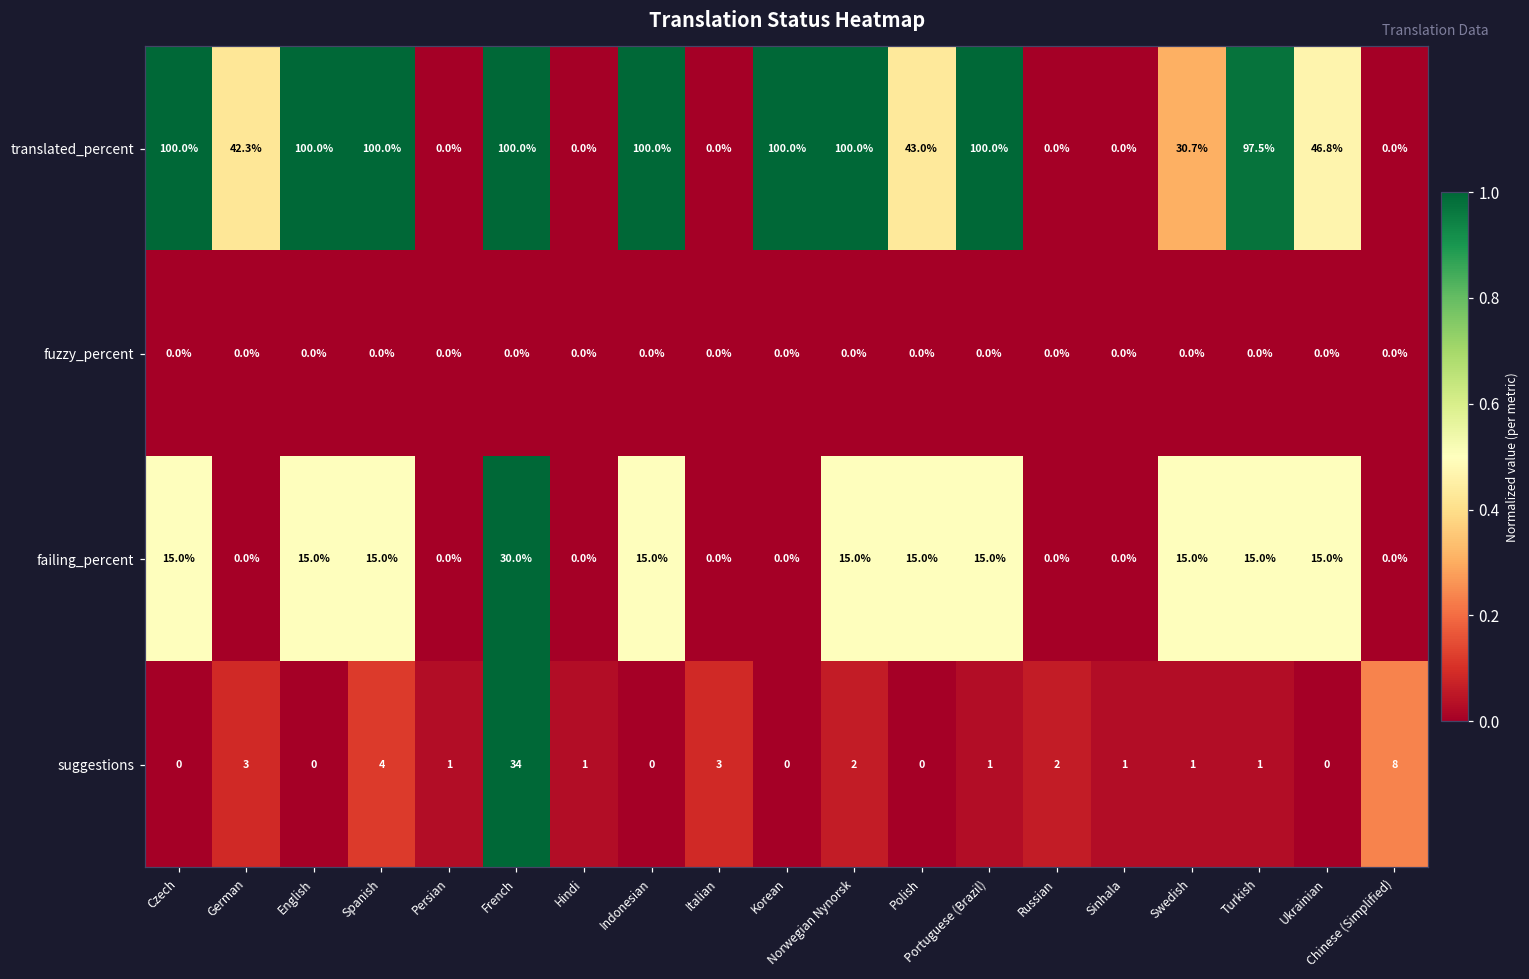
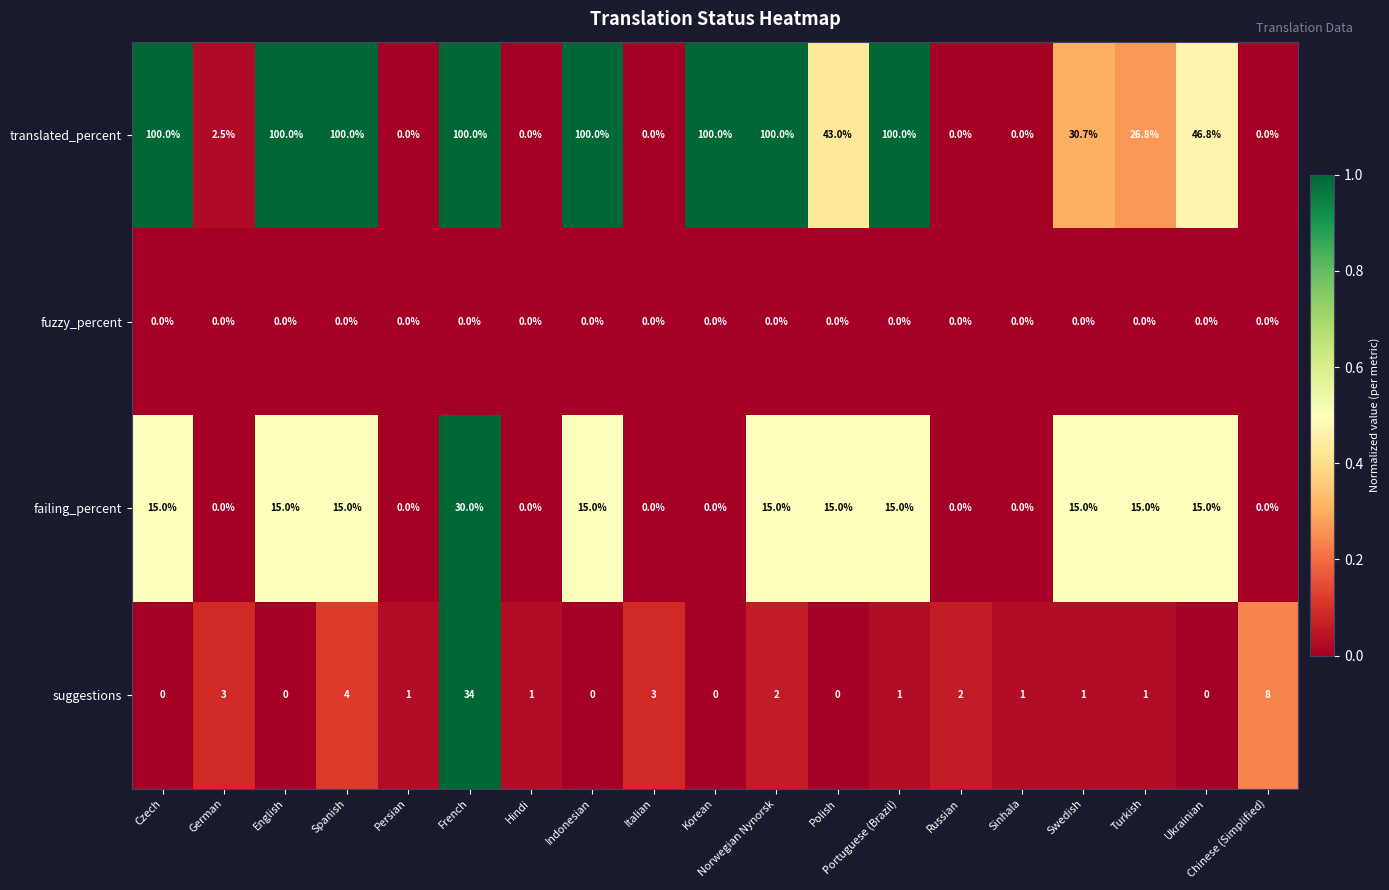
  {
    "translated_percent": {
      "Czech": "100.0%",
-     "German": "42.3%",
+     "German": "2.5%",
      "English": "100.0%",
      "Spanish": "100.0%",
      "Persian": "0.0%",
      "French": "100.0%",
      "Hindi": "0.0%",
      "Indonesian": "100.0%",
      "Italian": "0.0%",
      "Korean": "100.0%",
      "Norwegian Nynorsk": "100.0%",
      "Polish": "43.0%",
      "Portuguese (Brazil)": "100.0%",
      "Russian": "0.0%",
      "Sinhala": "0.0%",
      "Swedish": "30.7%",
-     "Turkish": "97.5%",
+     "Turkish": "26.8%",
      "Ukrainian": "46.8%",
      "Chinese (Simplified)": "0.0%"
    },
    "fuzzy_percent": {
      "Czech": "0.0%",
      "German": "0.0%",
      "English": "0.0%",
      "Spanish": "0.0%",
      "Persian": "0.0%",
      "French": "0.0%",
      "Hindi": "0.0%",
      "Indonesian": "0.0%",
      "Italian": "0.0%",
      "Korean": "0.0%",
      "Norwegian Nynorsk": "0.0%",
      "Polish": "0.0%",
      "Portuguese (Brazil)": "0.0%",
      "Russian": "0.0%",
      "Sinhala": "0.0%",
      "Swedish": "0.0%",
      "Turkish": "0.0%",
      "Ukrainian": "0.0%",
      "Chinese (Simplified)": "0.0%"
    },
    "failing_percent": {
      "Czech": "15.0%",
      "German": "0.0%",
      "English": "15.0%",
      "Spanish": "15.0%",
      "Persian": "0.0%",
      "French": "30.0%",
      "Hindi": "0.0%",
      "Indonesian": "15.0%",
      "Italian": "0.0%",
      "Korean": "0.0%",
      "Norwegian Nynorsk": "15.0%",
      "Polish": "15.0%",
      "Portuguese (Brazil)": "15.0%",
      "Russian": "0.0%",
      "Sinhala": "0.0%",
      "Swedish": "15.0%",
      "Turkish": "15.0%",
      "Ukrainian": "15.0%",
      "Chinese (Simplified)": "0.0%"
    },
    "suggestions": {
      "Czech": "0",
      "German": "3",
      "English": "0",
      "Spanish": "4",
      "Persian": "1",
      "French": "34",
      "Hindi": "1",
      "Indonesian": "0",
      "Italian": "3",
      "Korean": "0",
      "Norwegian Nynorsk": "2",
      "Polish": "0",
      "Portuguese (Brazil)": "1",
      "Russian": "2",
      "Sinhala": "1",
      "Swedish": "1",
      "Turkish": "1",
      "Ukrainian": "0",
      "Chinese (Simplified)": "8"
    }
  }
